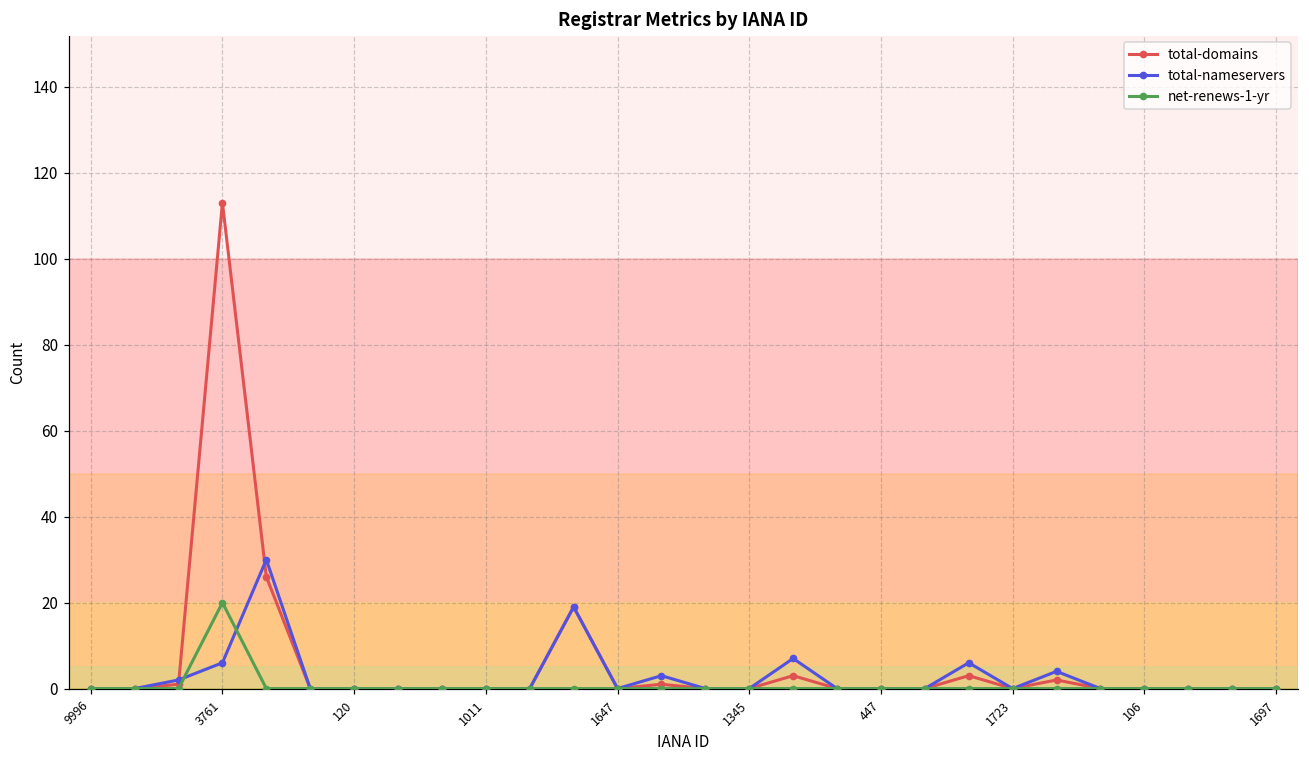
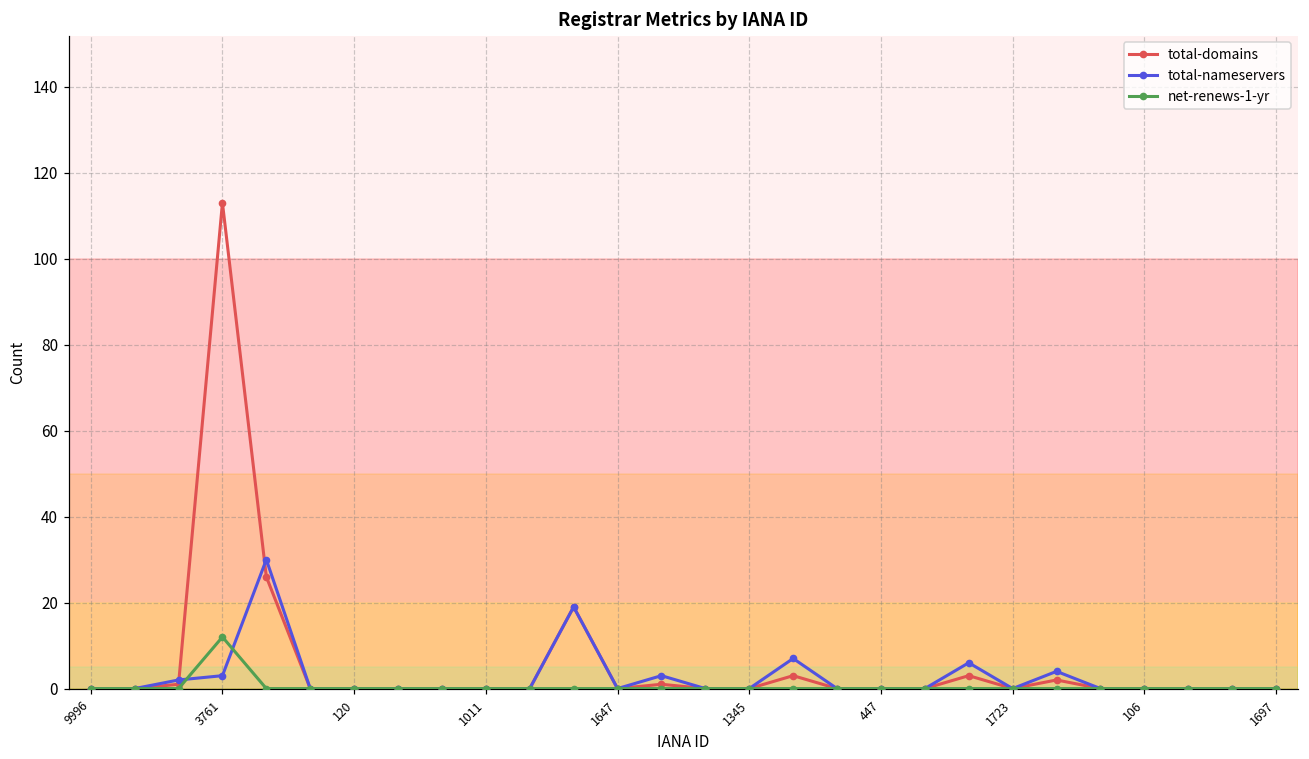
  {
    "total-domains": {
      "3761": 113
    },
    "total-nameservers": {
-     "3761": 6
+     "3761": 3
    },
    "net-renews-1-yr": {
-     "3761": 20
+     "3761": 12
    }
  }
